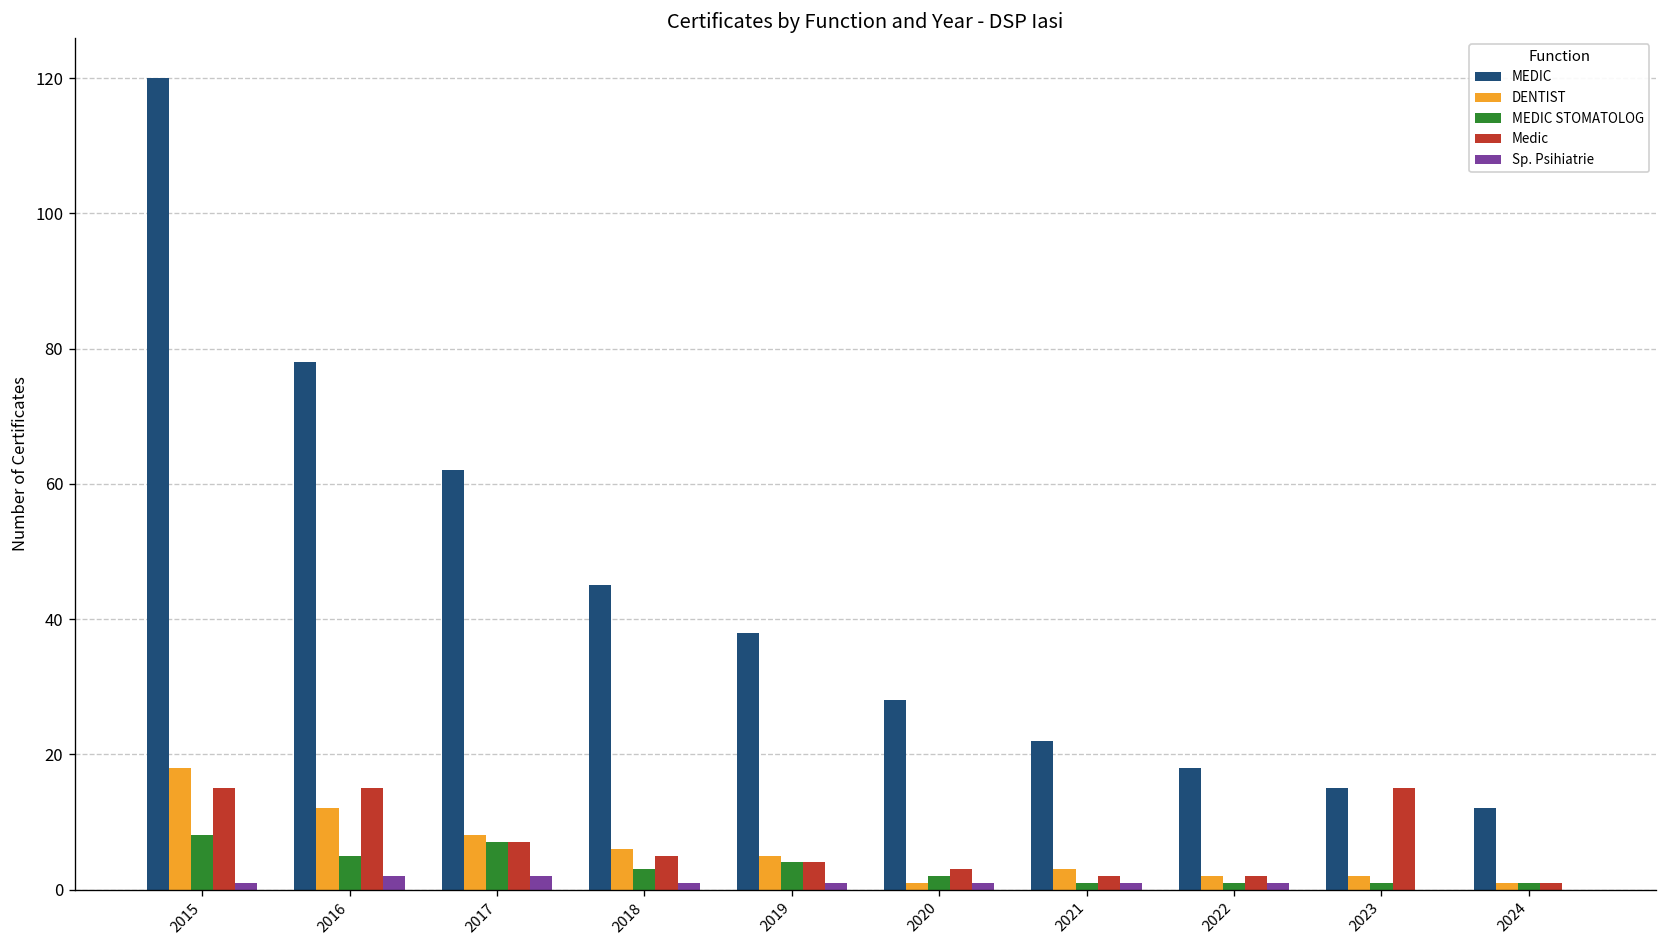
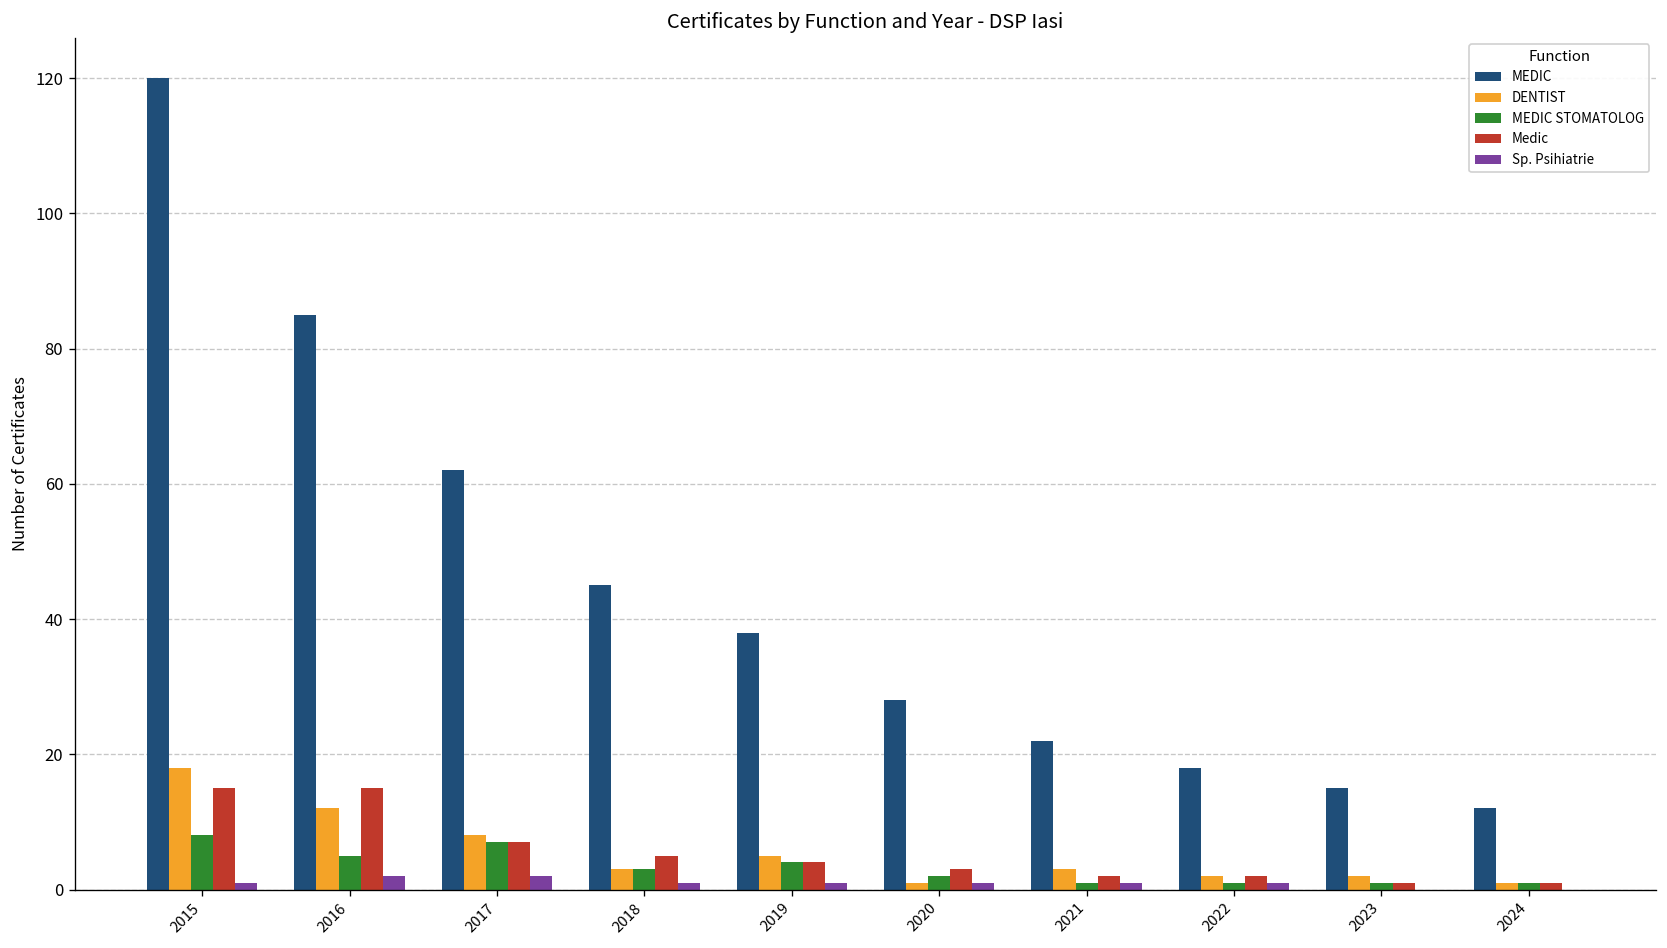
  {
    "MEDIC": {
      "2015": 120,
-     "2016": 78,
+     "2016": 85,
      "2017": 62,
      "2018": 45,
      "2019": 38,
      "2020": 28,
      "2021": 22,
      "2022": 18,
      "2023": 15,
      "2024": 12
    },
    "DENTIST": {
      "2015": 18,
      "2016": 12,
      "2017": 8,
-     "2018": 6,
+     "2018": 3,
      "2019": 5,
      "2020": 1,
      "2021": 3,
      "2022": 2,
      "2023": 2,
      "2024": 1
    },
    "MEDIC STOMATOLOG": {
      "2015": 8,
      "2016": 5,
      "2017": 7,
      "2018": 3,
      "2019": 4,
      "2020": 2,
      "2021": 1,
      "2022": 1,
      "2023": 1,
      "2024": 1
    },
    "Medic": {
      "2015": 15,
      "2016": 15,
      "2017": 7,
      "2018": 5,
      "2019": 4,
      "2020": 3,
      "2021": 2,
      "2022": 2,
-     "2023": 15,
+     "2023": 1,
      "2024": 1
    },
    "Sp. Psihiatrie": {
      "2015": 1,
      "2016": 2,
      "2017": 2,
      "2018": 1,
      "2019": 1,
      "2020": 1,
      "2021": 1,
      "2022": 1,
      "2023": 0,
      "2024": 0
    }
  }
